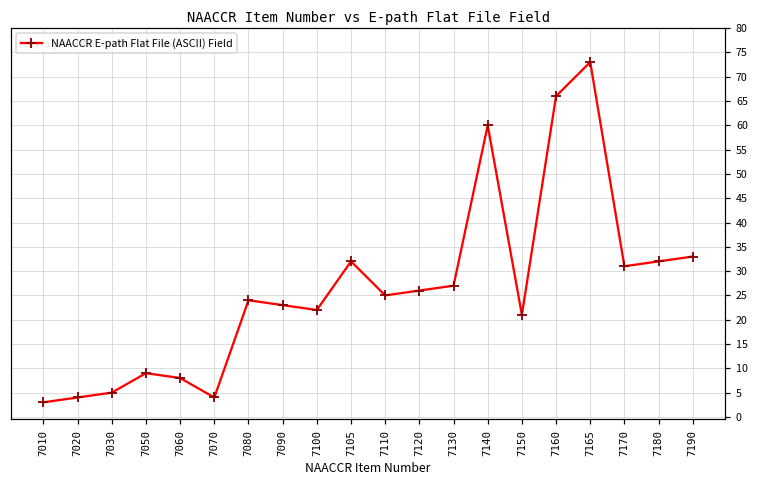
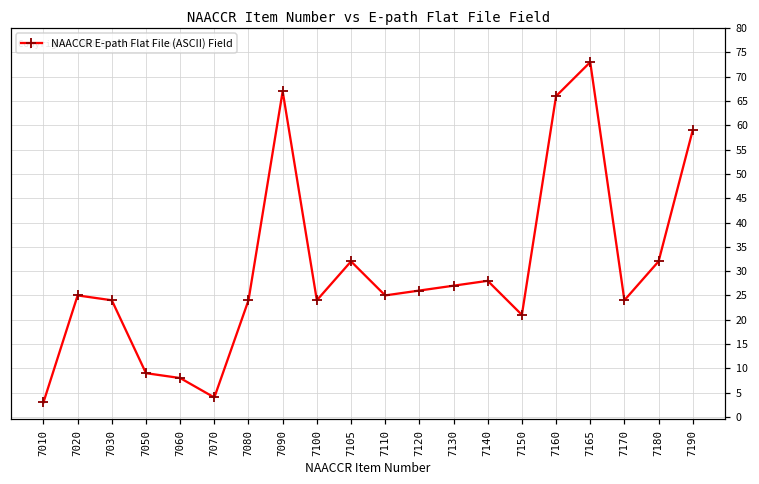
  {
    "7010": 3,
-   "7020": 4,
-   "7030": 5,
+   "7020": 25,
+   "7030": 24,
    "7050": 9,
    "7060": 8,
    "7070": 4,
    "7080": 24,
-   "7090": 23,
-   "7100": 22,
+   "7090": 67,
+   "7100": 24,
    "7105": 32,
    "7110": 25,
    "7120": 26,
    "7130": 27,
-   "7140": 60,
+   "7140": 28,
    "7150": 21,
    "7160": 66,
    "7165": 73,
-   "7170": 31,
+   "7170": 24,
    "7180": 32,
-   "7190": 33
+   "7190": 59
  }
